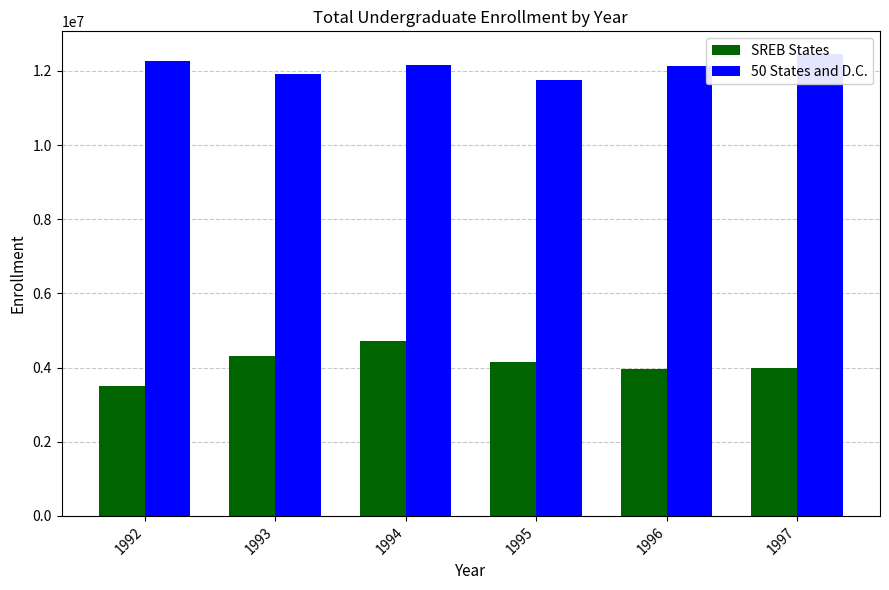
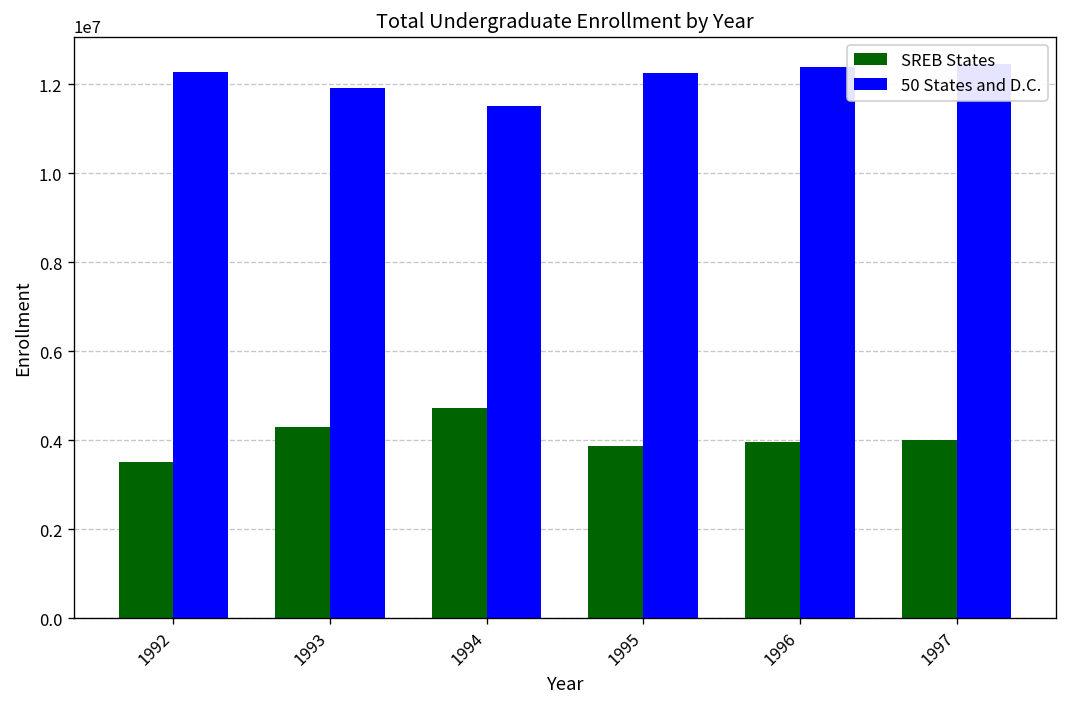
  {
    "SREB States": {
      "1992": 3500000,
      "1993": 4300000,
      "1994": 4700000,
-     "1995": 4100000,
+     "1995": 3900000,
      "1996": 3900000,
      "1997": 4000000
    },
    "50 States and D.C.": {
      "1992": 12300000,
      "1993": 11900000,
-     "1994": 12100000,
-     "1995": 11700000,
-     "1996": 12100000
+     "1994": 11500000,
+     "1995": 12200000,
+     "1996": 12400000
    }
  }
